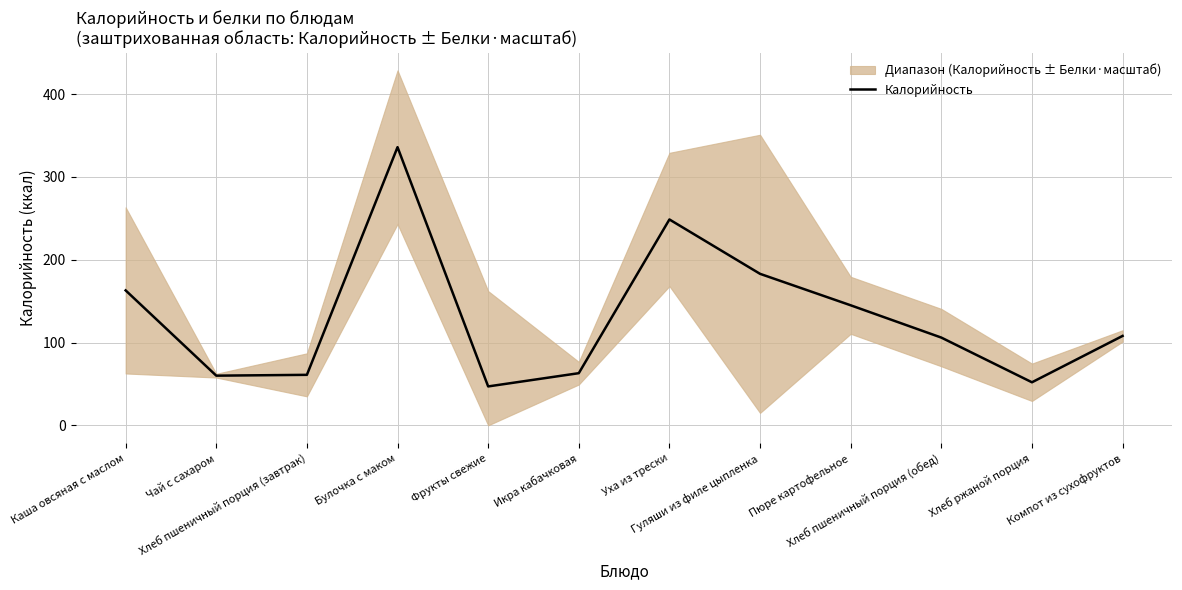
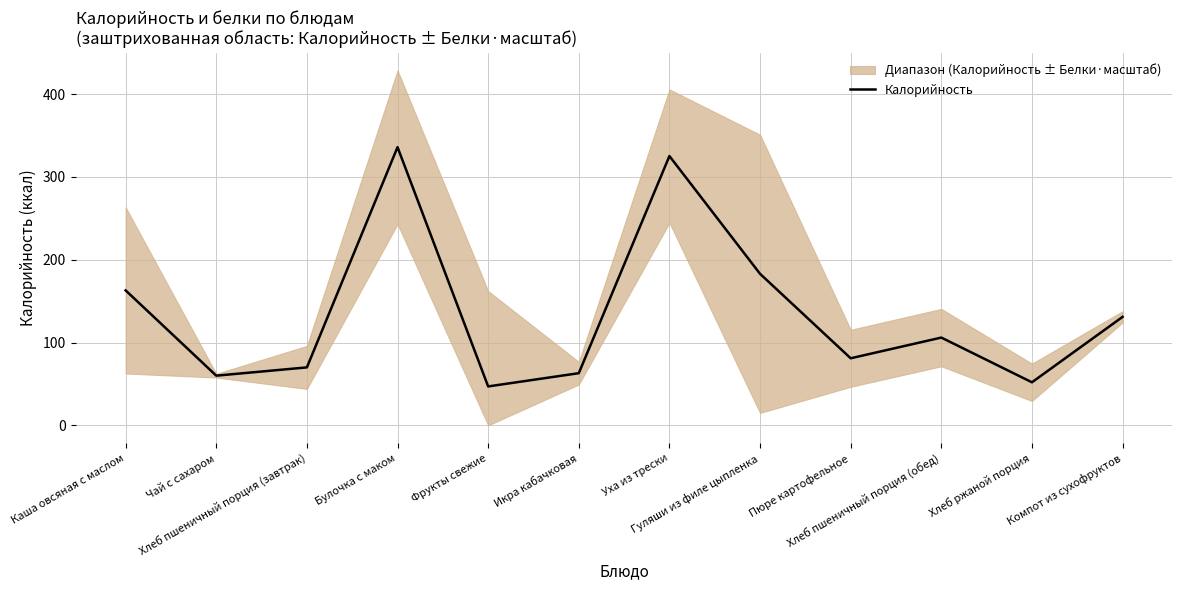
  {
    "Калорийность": {
      "Каша овсяная с маслом": 160,
-     "Хлеб пшеничный порция (завтрак)": 60,
+     "Хлеб пшеничный порция (завтрак)": 70,
      "Булочка с маком": 340,
      "Фрукты свежие": 50,
      "Икра кабачковая": 60,
-     "Уха из трески": 250,
+     "Уха из трески": 330,
      "Гуляши из филе цыпленка": 180,
-     "Пюре картофельное": 150,
+     "Пюре картофельное": 80,
      "Хлеб пшеничный порция (обед)": 110,
      "Хлеб ржаной порция": 50,
-     "Компот из сухофруктов": 110
+     "Компот из сухофруктов": 130
    },
    "Диапазон (Калорийность ± Белки·масштаб)": {
      "Фрукты свежие": 160
    }
  }
